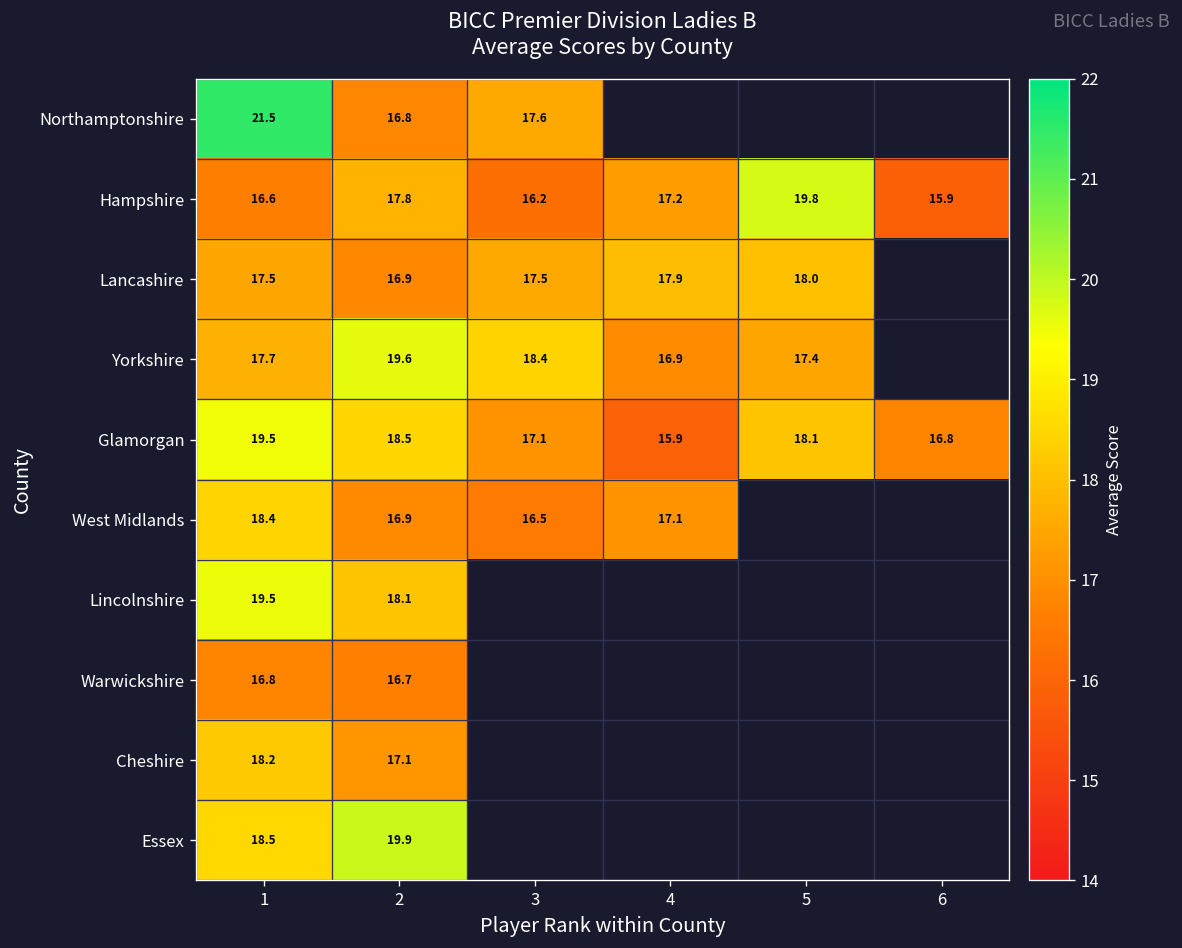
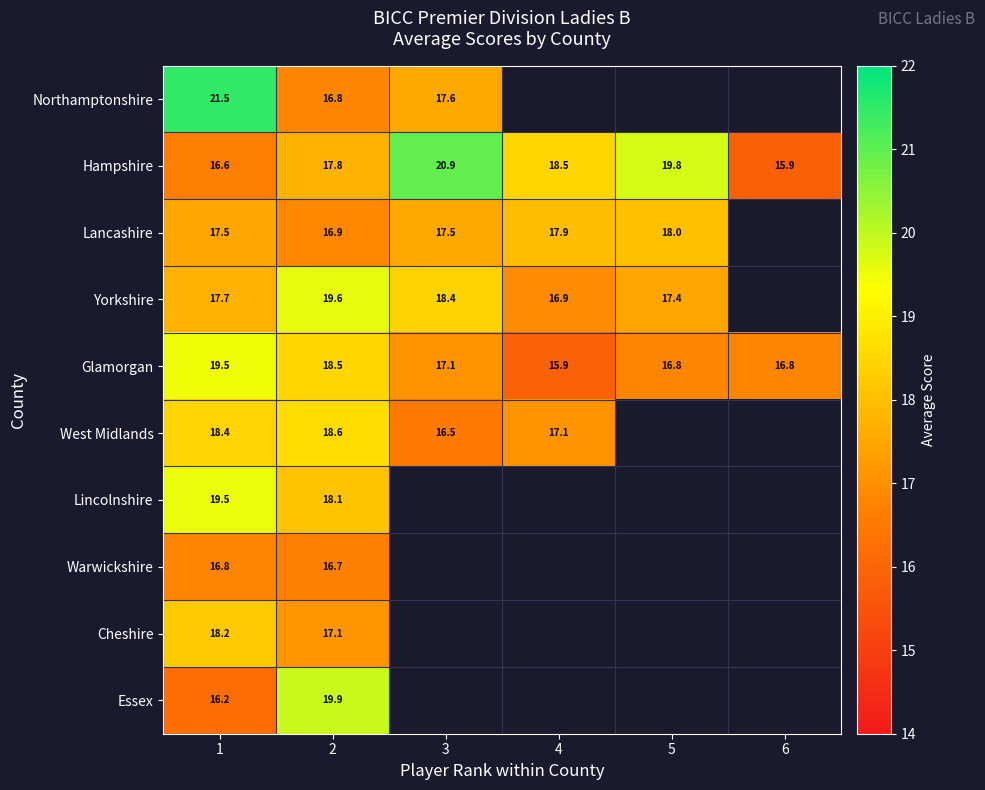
  {
    "Northamptonshire": {
      "1": 21.5,
      "2": 16.8,
      "3": 17.6
    },
    "Hampshire": {
      "1": 16.6,
      "2": 17.8,
-     "3": 16.2,
-     "4": 17.2,
+     "3": 20.9,
+     "4": 18.5,
      "5": 19.8,
      "6": 15.9
    },
    "Lancashire": {
      "1": 17.5,
      "2": 16.9,
      "3": 17.5,
      "4": 17.9,
      "5": 18.0
    },
    "Yorkshire": {
      "1": 17.7,
      "2": 19.6,
      "3": 18.4,
      "4": 16.9,
      "5": 17.4
    },
    "Glamorgan": {
      "1": 19.5,
      "2": 18.5,
      "3": 17.1,
      "4": 15.9,
-     "5": 18.1,
+     "5": 16.8,
      "6": 16.8
    },
    "West Midlands": {
      "1": 18.4,
-     "2": 16.9,
+     "2": 18.6,
      "3": 16.5,
      "4": 17.1
    },
    "Lincolnshire": {
      "1": 19.5,
      "2": 18.1
    },
    "Warwickshire": {
      "1": 16.8,
      "2": 16.7
    },
    "Cheshire": {
      "1": 18.2,
      "2": 17.1
    },
    "Essex": {
-     "1": 18.5,
+     "1": 16.2,
      "2": 19.9
    }
  }
